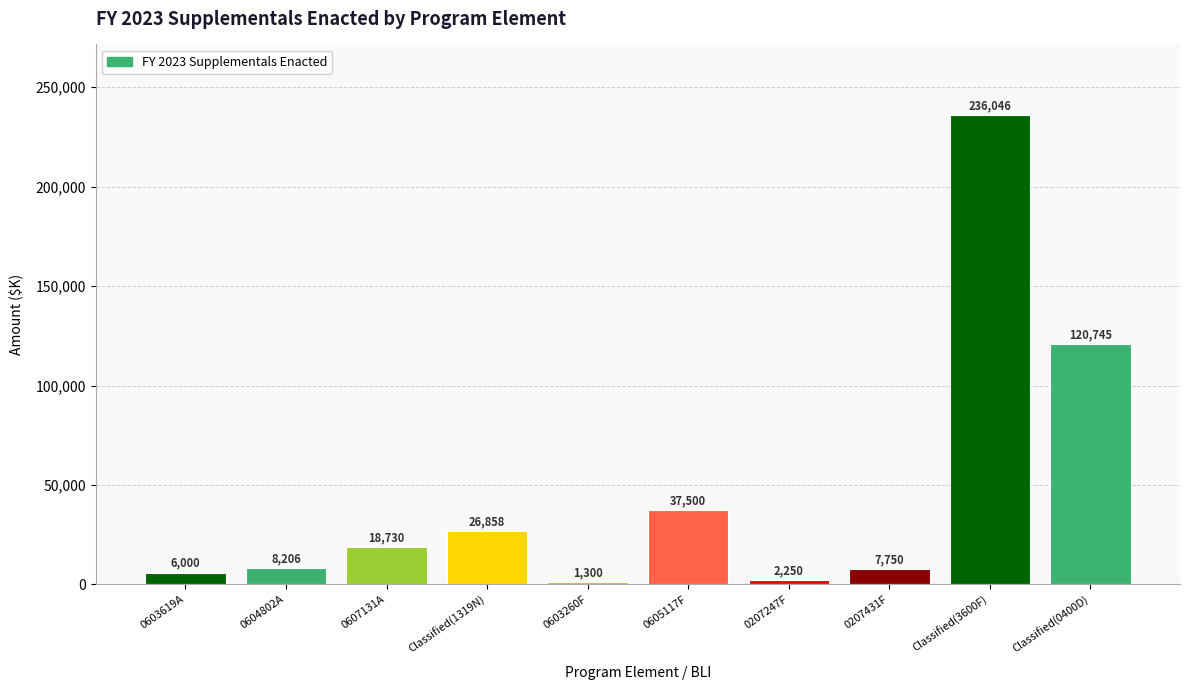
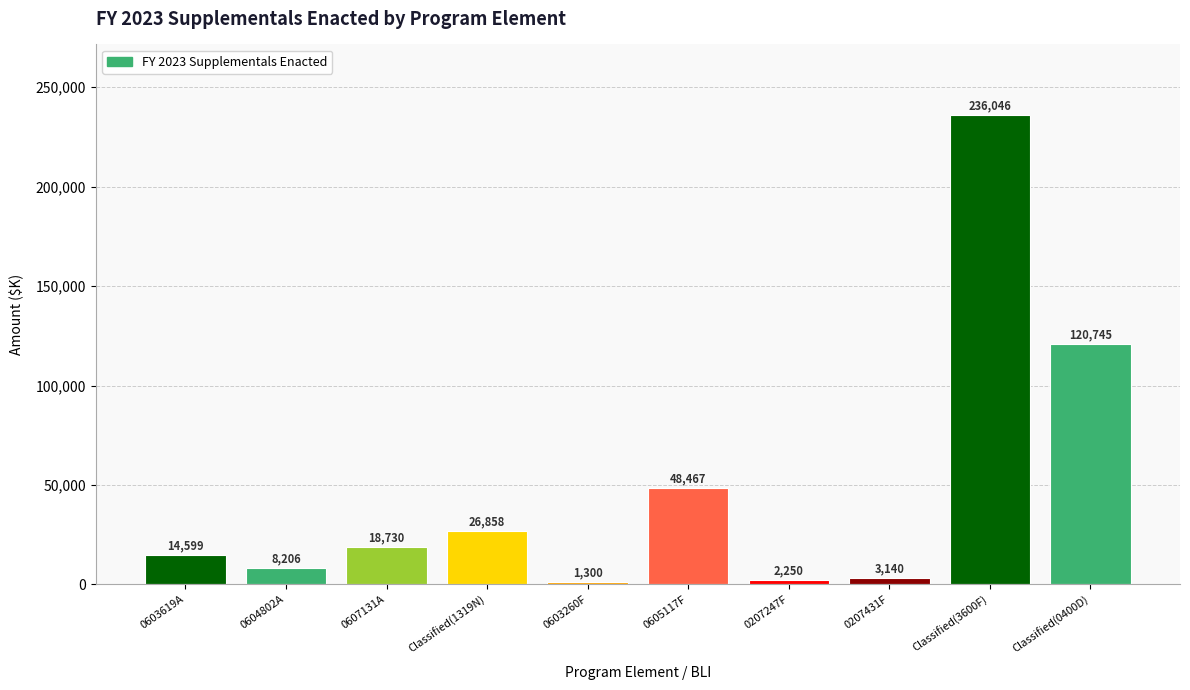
  {
-   "0603619A": "6,000",
+   "0603619A": "14,599",
    "0604802A": "8,206",
    "0607131A": "18,730",
    "Classified(1319N)": "26,858",
    "0603260F": "1,300",
-   "0605117F": "37,500",
+   "0605117F": "48,467",
    "0207247F": "2,250",
-   "0207431F": "7,750",
+   "0207431F": "3,140",
    "Classified(3600F)": "236,046",
    "Classified(0400D)": "120,745"
  }
